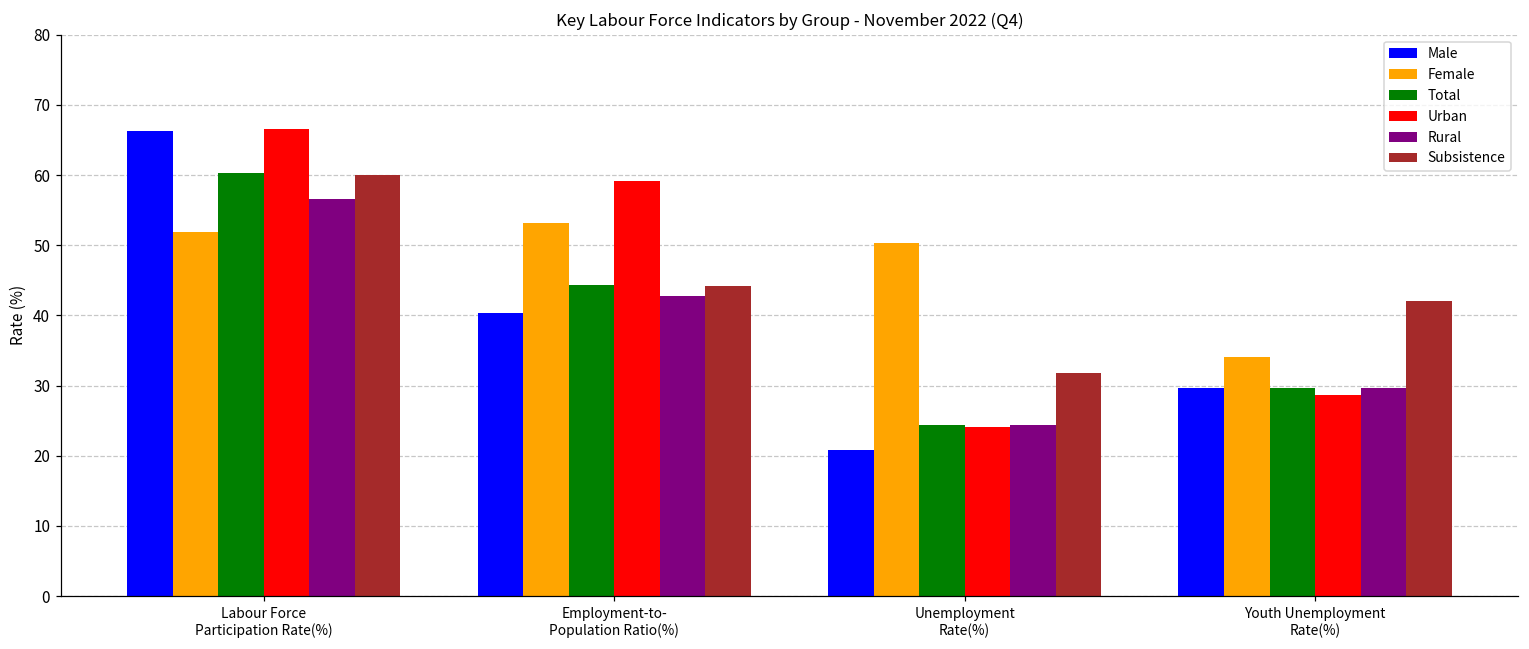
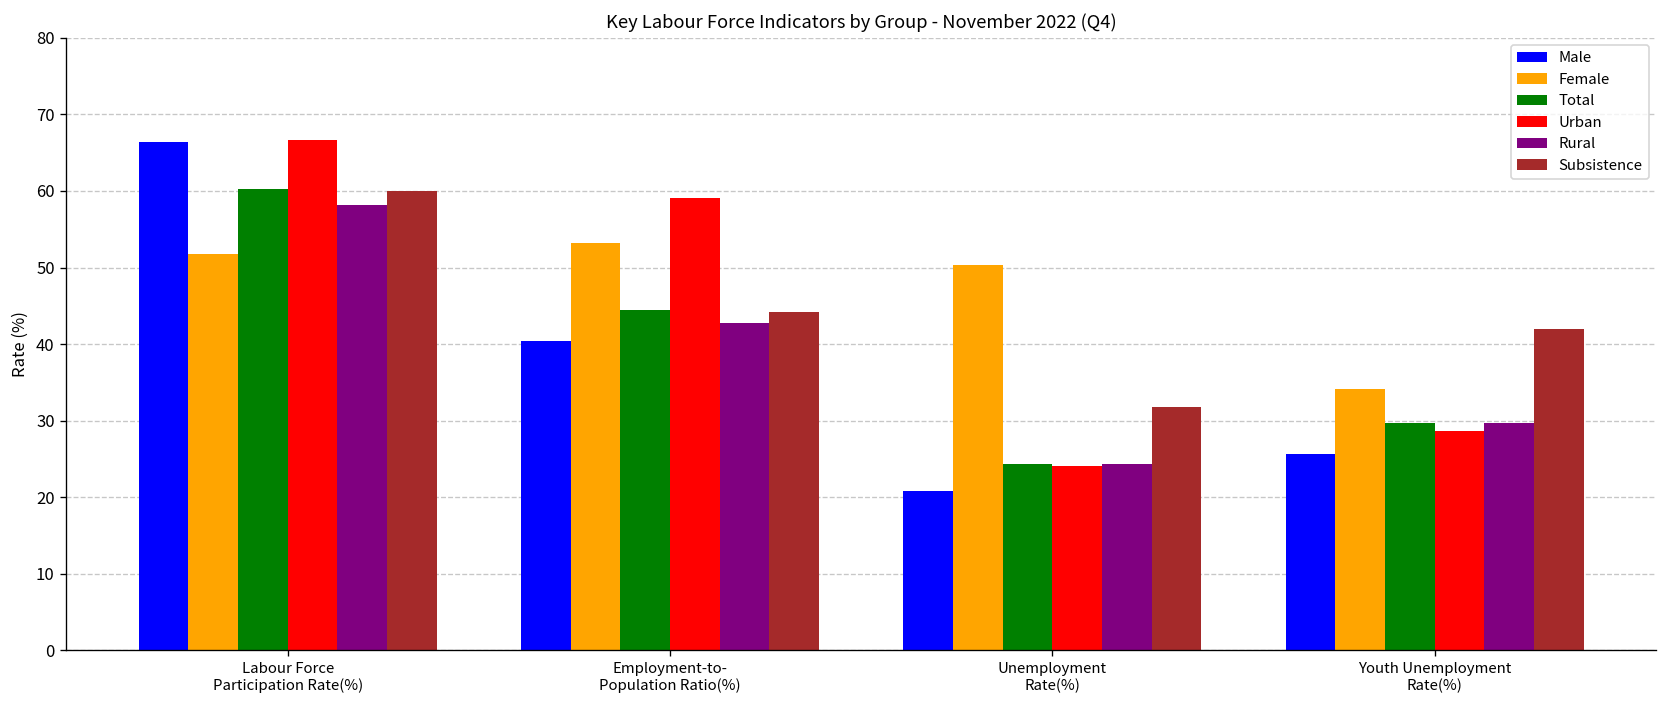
  {
    "Male": {
      "Labour Force Participation Rate(%)": 66,
      "Employment-to- Population Ratio(%)": 40,
      "Unemployment Rate(%)": 21,
-     "Youth Unemployment Rate(%)": 30
+     "Youth Unemployment Rate(%)": 26
    },
    "Female": {
      "Labour Force Participation Rate(%)": 52,
      "Employment-to- Population Ratio(%)": 53,
      "Unemployment Rate(%)": 50,
      "Youth Unemployment Rate(%)": 34
    },
    "Total": {
      "Labour Force Participation Rate(%)": 60,
      "Employment-to- Population Ratio(%)": 44,
      "Unemployment Rate(%)": 24,
      "Youth Unemployment Rate(%)": 30
    },
    "Urban": {
      "Labour Force Participation Rate(%)": 67,
      "Employment-to- Population Ratio(%)": 59,
      "Unemployment Rate(%)": 24,
      "Youth Unemployment Rate(%)": 29
    },
    "Rural": {
-     "Labour Force Participation Rate(%)": 57,
+     "Labour Force Participation Rate(%)": 58,
      "Employment-to- Population Ratio(%)": 43,
      "Unemployment Rate(%)": 24,
      "Youth Unemployment Rate(%)": 30
    },
    "Subsistence": {
      "Labour Force Participation Rate(%)": 60,
      "Employment-to- Population Ratio(%)": 44,
      "Unemployment Rate(%)": 32,
      "Youth Unemployment Rate(%)": 42
    }
  }
